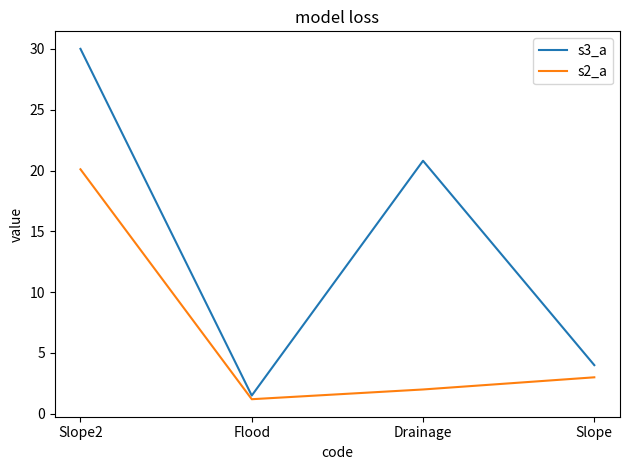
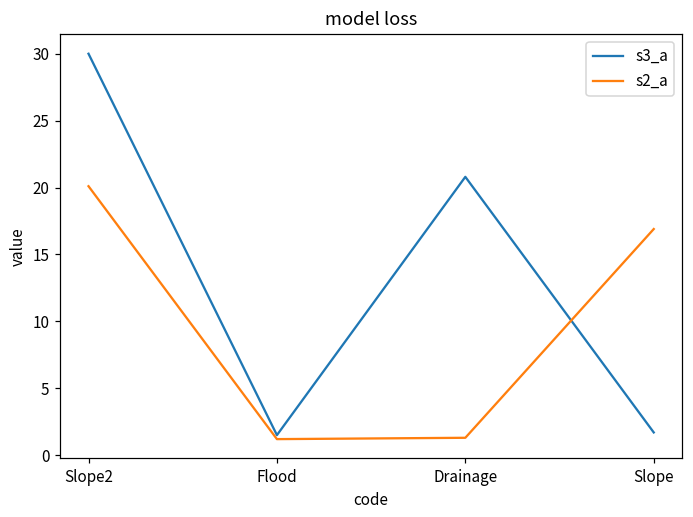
  {
    "s3_a": {
      "Slope2": 30.0,
      "Flood": 1.5,
      "Drainage": 20.8,
-     "Slope": 4.0
+     "Slope": 1.7
    },
    "s2_a": {
      "Slope2": 20.1,
      "Flood": 1.2,
-     "Drainage": 2.0,
-     "Slope": 3.0
+     "Drainage": 1.3,
+     "Slope": 16.9
    }
  }
